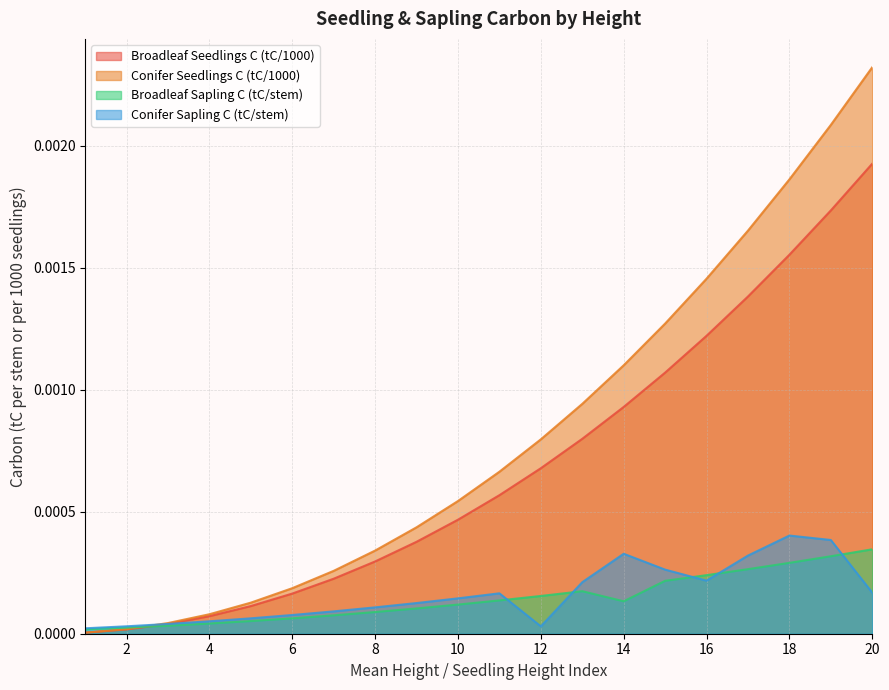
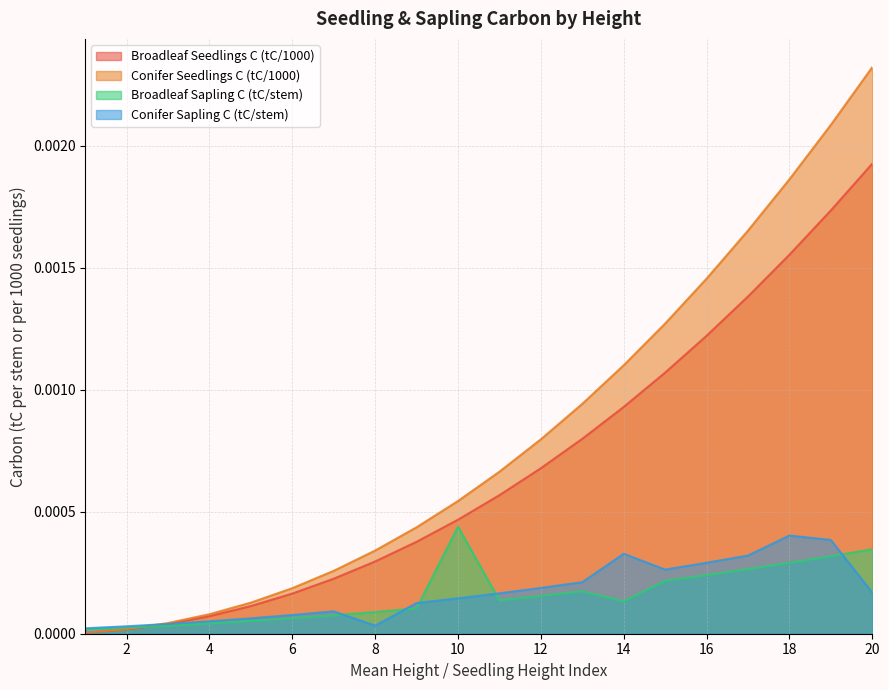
  {
    "Broadleaf Sapling C (tC/stem)": {
      "6": 0.00006,
      "8": 0.00009,
-     "10": 0.00012,
+     "10": 0.00044,
      "12": 0.00015,
      "14": 0.00013,
      "16": 0.00024,
      "18": 0.00029,
      "20": 0.00035
    },
    "Conifer Sapling C (tC/stem)": {
      "6": 0.00008,
-     "8": 0.00011,
+     "8": 0.00003,
      "10": 0.00014,
-     "12": 0.00003,
+     "12": 0.00019,
      "14": 0.00033,
-     "16": 0.00022,
+     "16": 0.00029,
      "18": 0.00040,
      "20": 0.00017
    }
  }
